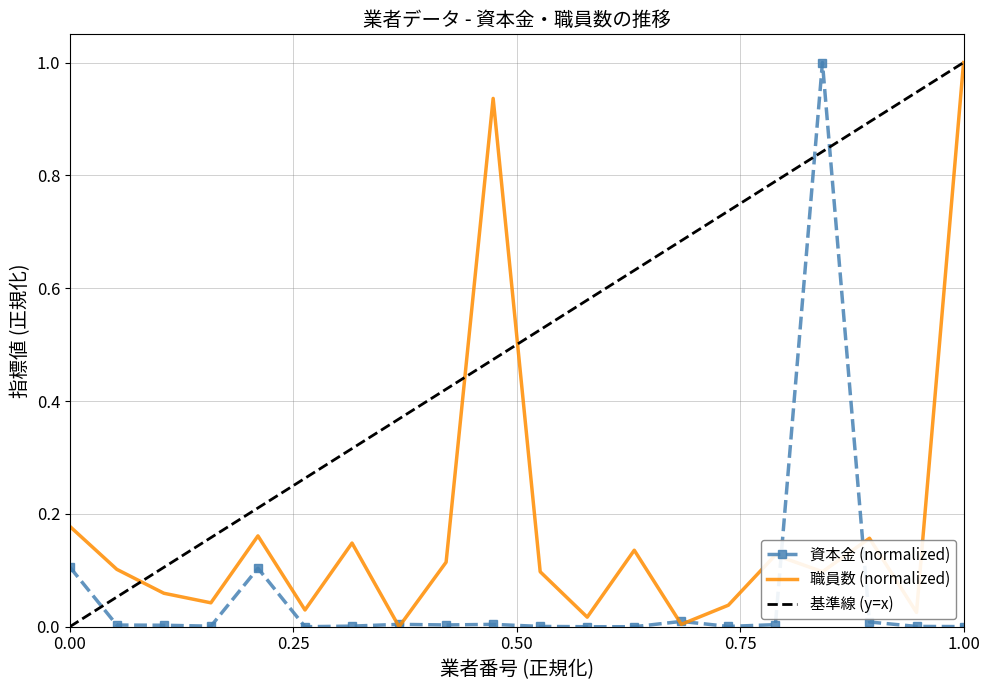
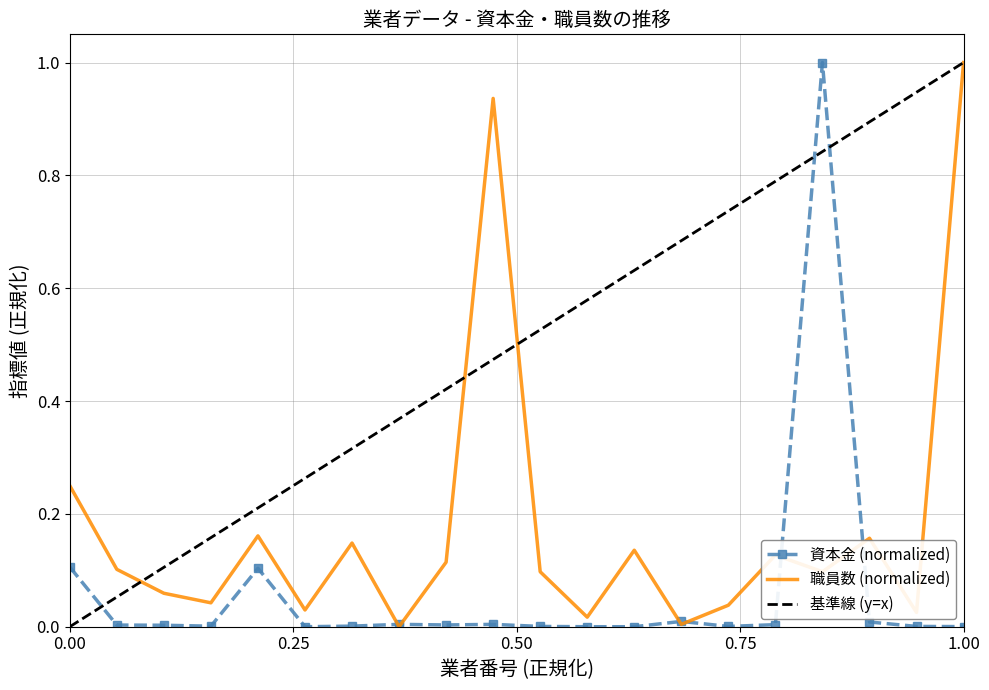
  {
    "資本金 (normalized)": {
      "0.00": 0.11,
      "1.00": 0.00
    },
    "職員数 (normalized)": {
-     "0.00": 0.18
+     "0.00": 0.25
    },
    "基準線 (y=x)": {
      "0.00": 0.00
    }
  }
